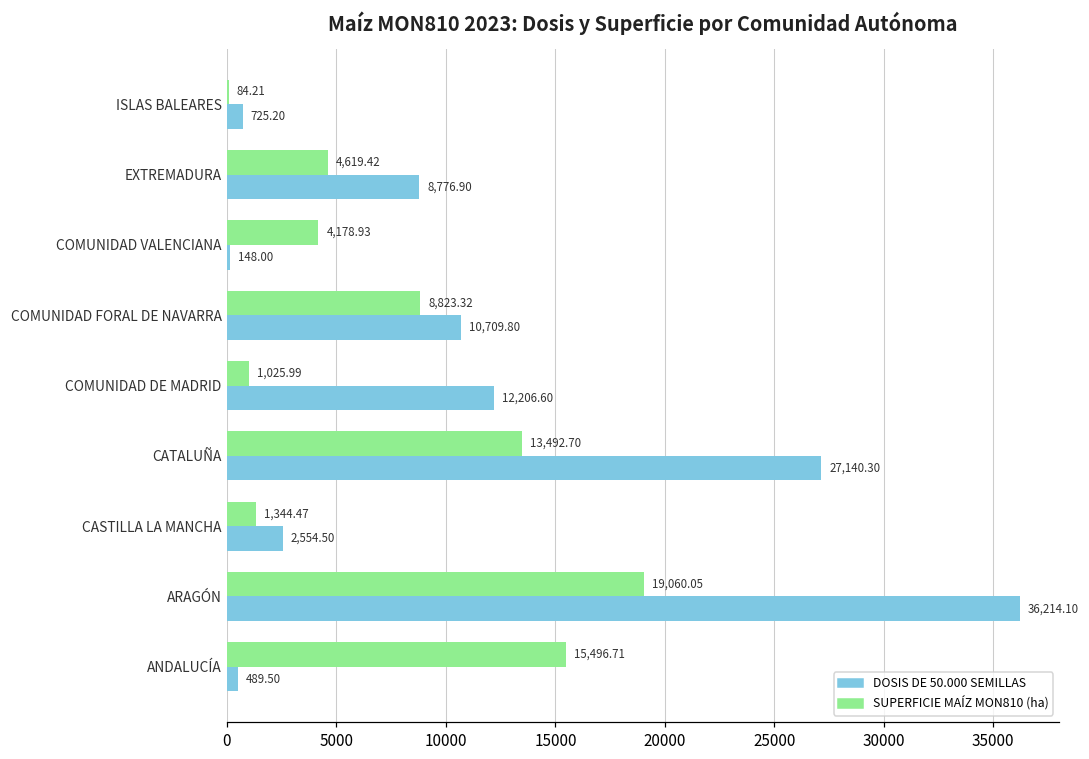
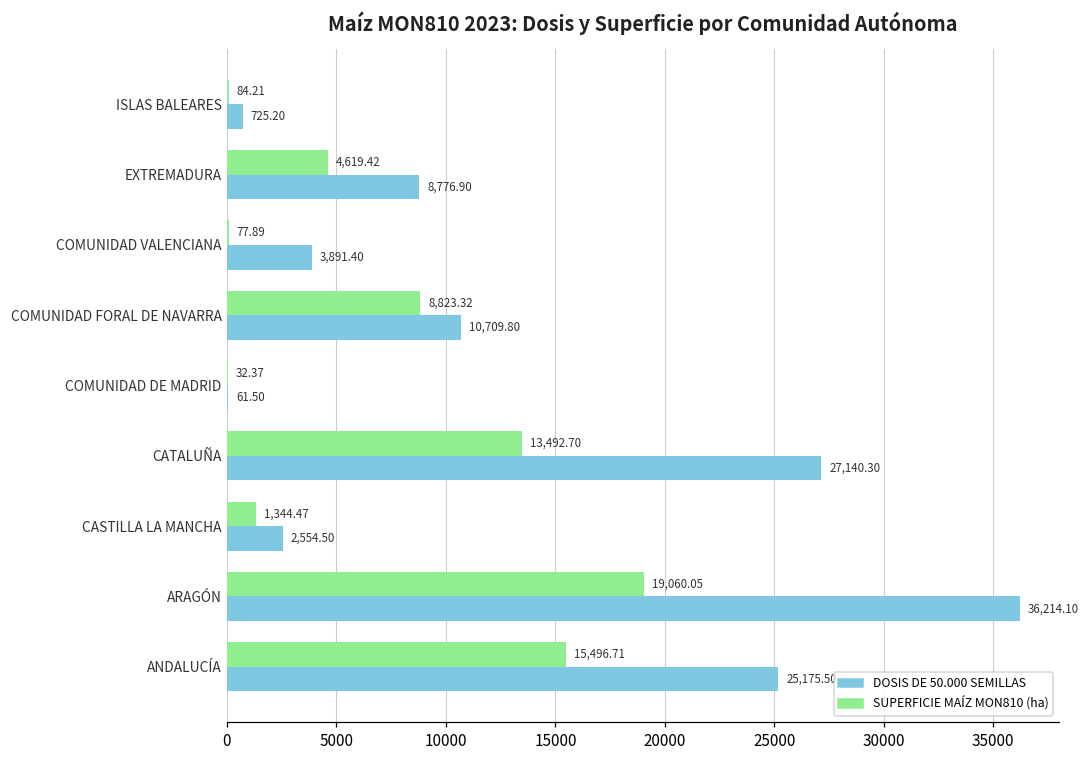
  {
    "DOSIS DE 50.000 SEMILLAS": {
      "ISLAS BALEARES": "725.20",
      "EXTREMADURA": "8,776.90",
-     "COMUNIDAD VALENCIANA": "148.00",
+     "COMUNIDAD VALENCIANA": "3,891.40",
      "COMUNIDAD FORAL DE NAVARRA": "10,709.80",
-     "COMUNIDAD DE MADRID": "12,206.60",
+     "COMUNIDAD DE MADRID": "61.50",
      "CATALUÑA": "27,140.30",
      "CASTILLA LA MANCHA": "2,554.50",
      "ARAGÓN": "36,214.10",
-     "ANDALUCÍA": "489.50"
+     "ANDALUCÍA": "25,175.50"
    },
    "SUPERFICIE MAÍZ MON810 (ha)": {
      "ISLAS BALEARES": "84.21",
      "EXTREMADURA": "4,619.42",
-     "COMUNIDAD VALENCIANA": "4,178.93",
+     "COMUNIDAD VALENCIANA": "77.89",
      "COMUNIDAD FORAL DE NAVARRA": "8,823.32",
-     "COMUNIDAD DE MADRID": "1,025.99",
+     "COMUNIDAD DE MADRID": "32.37",
      "CATALUÑA": "13,492.70",
      "CASTILLA LA MANCHA": "1,344.47",
      "ARAGÓN": "19,060.05",
      "ANDALUCÍA": "15,496.71"
    }
  }
